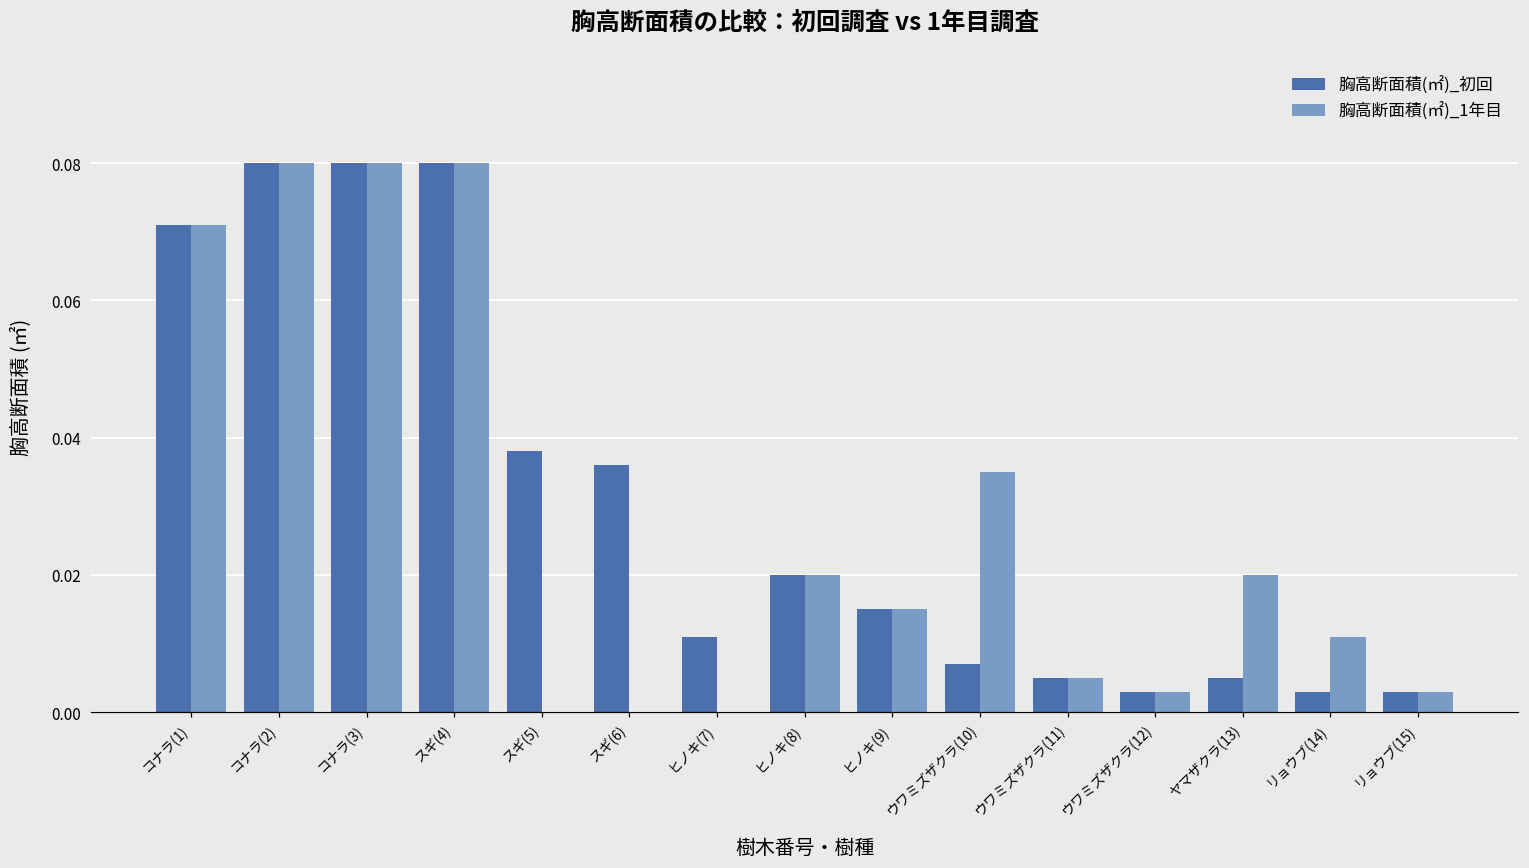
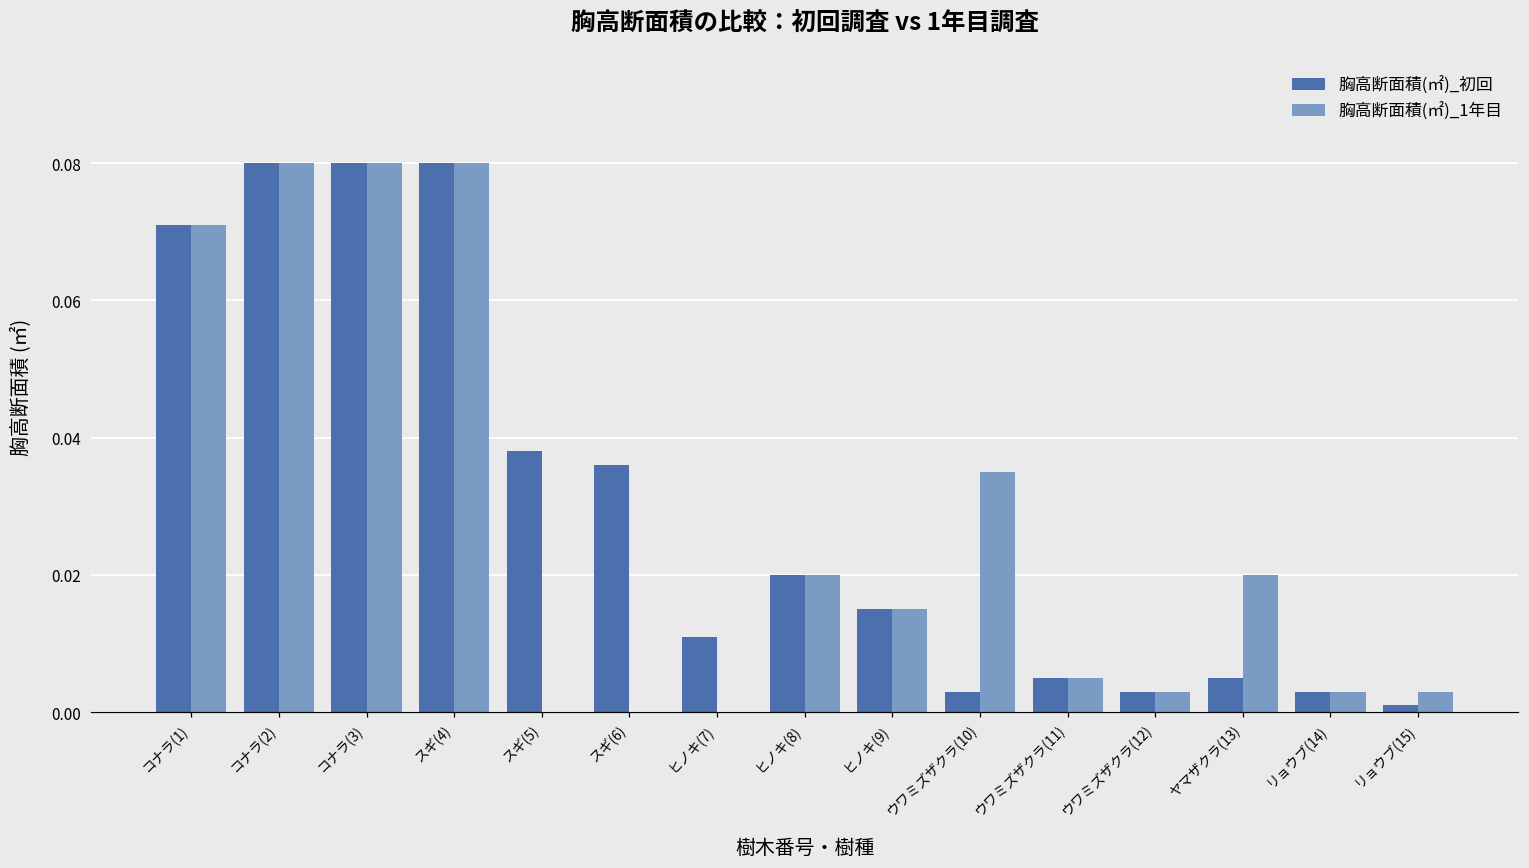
  {
    "胸高断面積(㎡)_初回": {
      "コナラ(1)": 0.071,
      "コナラ(2)": 0.080,
      "コナラ(3)": 0.080,
      "スギ(4)": 0.080,
      "スギ(5)": 0.038,
      "スギ(6)": 0.036,
      "ヒノキ(7)": 0.011,
      "ヒノキ(8)": 0.020,
      "ヒノキ(9)": 0.015,
-     "ウワミズザクラ(10)": 0.007,
+     "ウワミズザクラ(10)": 0.003,
      "ウワミズザクラ(11)": 0.005,
      "ウワミズザクラ(12)": 0.003,
      "ヤマザクラ(13)": 0.005,
      "リョウブ(14)": 0.003,
-     "リョウブ(15)": 0.003
+     "リョウブ(15)": 0.001
    },
    "胸高断面積(㎡)_1年目": {
      "コナラ(1)": 0.071,
      "コナラ(2)": 0.080,
      "コナラ(3)": 0.080,
      "スギ(4)": 0.080,
      "スギ(5)": 0.000,
      "スギ(6)": 0.000,
      "ヒノキ(7)": 0.000,
      "ヒノキ(8)": 0.020,
      "ヒノキ(9)": 0.015,
      "ウワミズザクラ(10)": 0.035,
      "ウワミズザクラ(11)": 0.005,
      "ウワミズザクラ(12)": 0.003,
      "ヤマザクラ(13)": 0.020,
-     "リョウブ(14)": 0.011,
+     "リョウブ(14)": 0.003,
      "リョウブ(15)": 0.003
    }
  }
